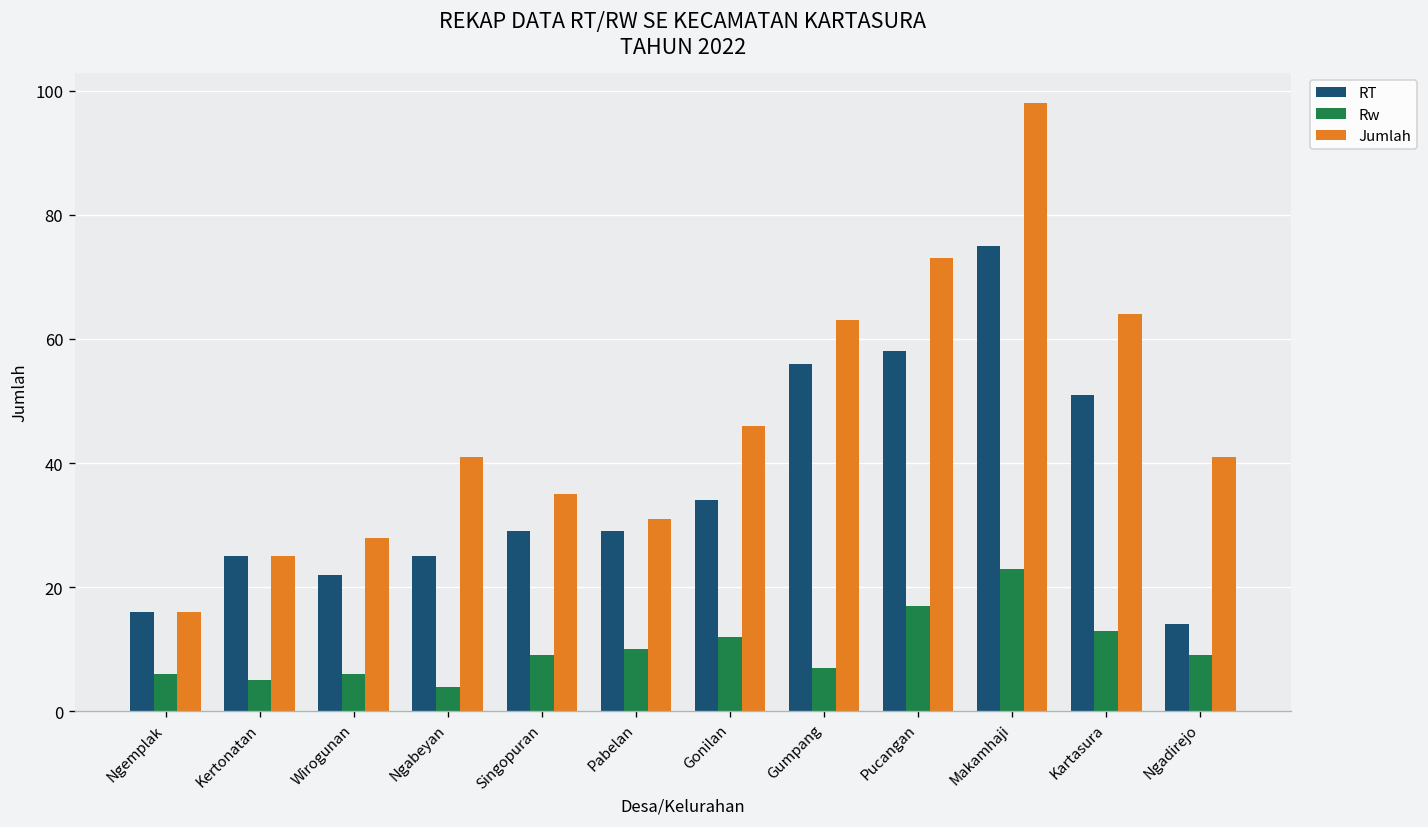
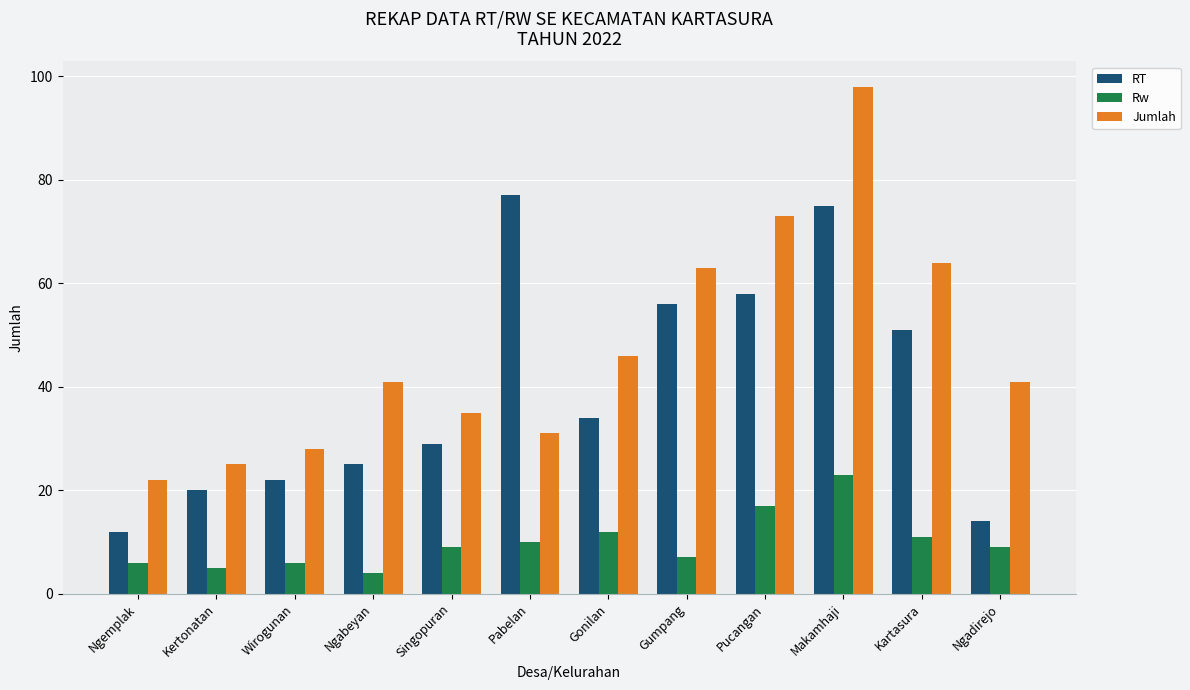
  {
    "RT": {
-     "Ngemplak": 16,
-     "Kertonatan": 25,
+     "Ngemplak": 12,
+     "Kertonatan": 20,
      "Wirogunan": 22,
      "Ngabeyan": 25,
      "Singopuran": 29,
-     "Pabelan": 29,
+     "Pabelan": 77,
      "Gonilan": 34,
      "Gumpang": 56,
      "Pucangan": 58,
      "Makamhaji": 75,
      "Kartasura": 51,
      "Ngadirejo": 14
    },
    "Rw": {
      "Ngemplak": 6,
      "Kertonatan": 5,
      "Wirogunan": 6,
      "Ngabeyan": 4,
      "Singopuran": 9,
      "Pabelan": 10,
      "Gonilan": 12,
      "Gumpang": 7,
      "Pucangan": 17,
      "Makamhaji": 23,
-     "Kartasura": 13,
+     "Kartasura": 11,
      "Ngadirejo": 9
    },
    "Jumlah": {
-     "Ngemplak": 16,
+     "Ngemplak": 22,
      "Kertonatan": 25,
      "Wirogunan": 28,
      "Ngabeyan": 41,
      "Singopuran": 35,
      "Pabelan": 31,
      "Gonilan": 46,
      "Gumpang": 63,
      "Pucangan": 73,
      "Makamhaji": 98,
      "Kartasura": 64,
      "Ngadirejo": 41
    }
  }
